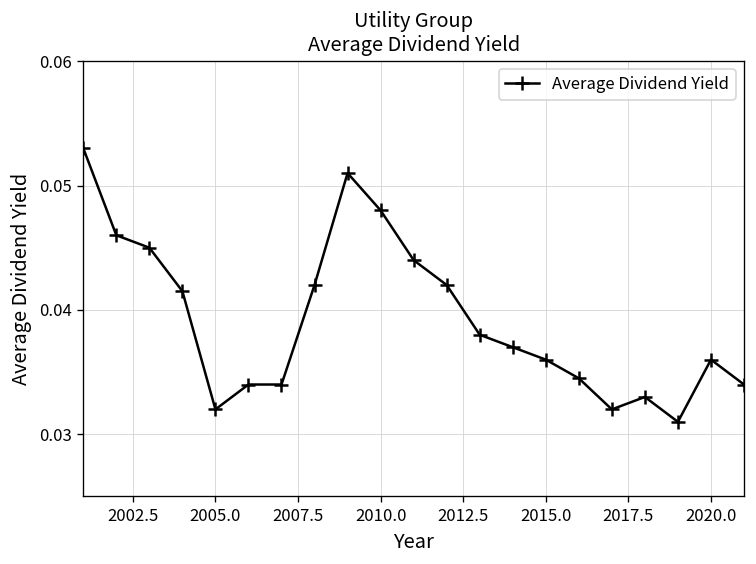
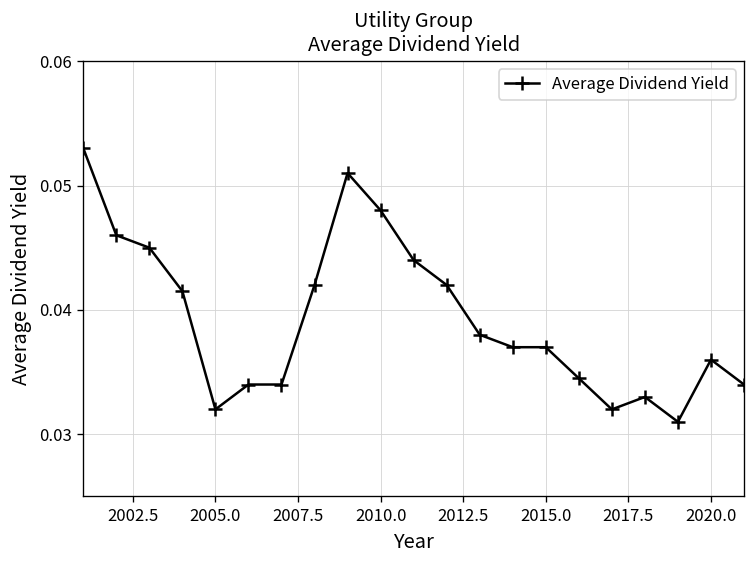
  {
    "2005.0": 0.032,
    "2010.0": 0.048,
-   "2015.0": 0.036,
+   "2015.0": 0.037,
    "2020.0": 0.036
  }
